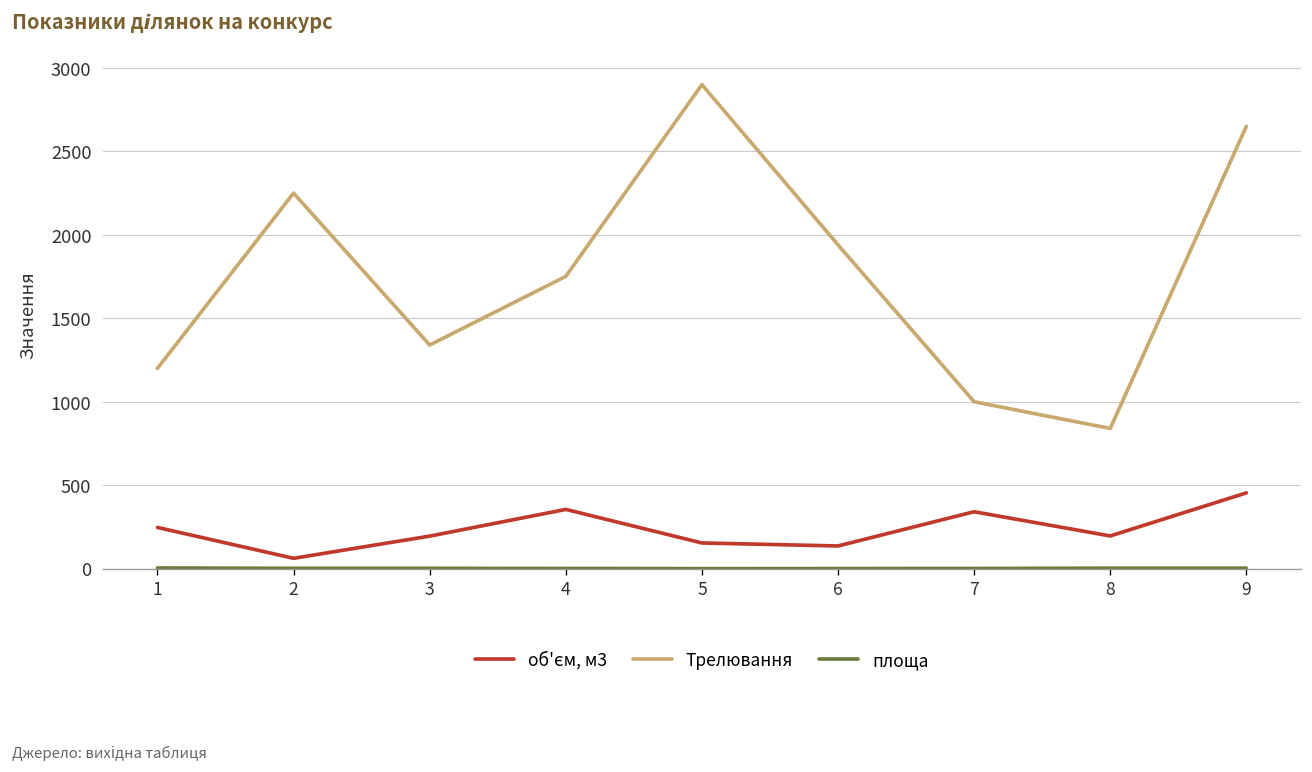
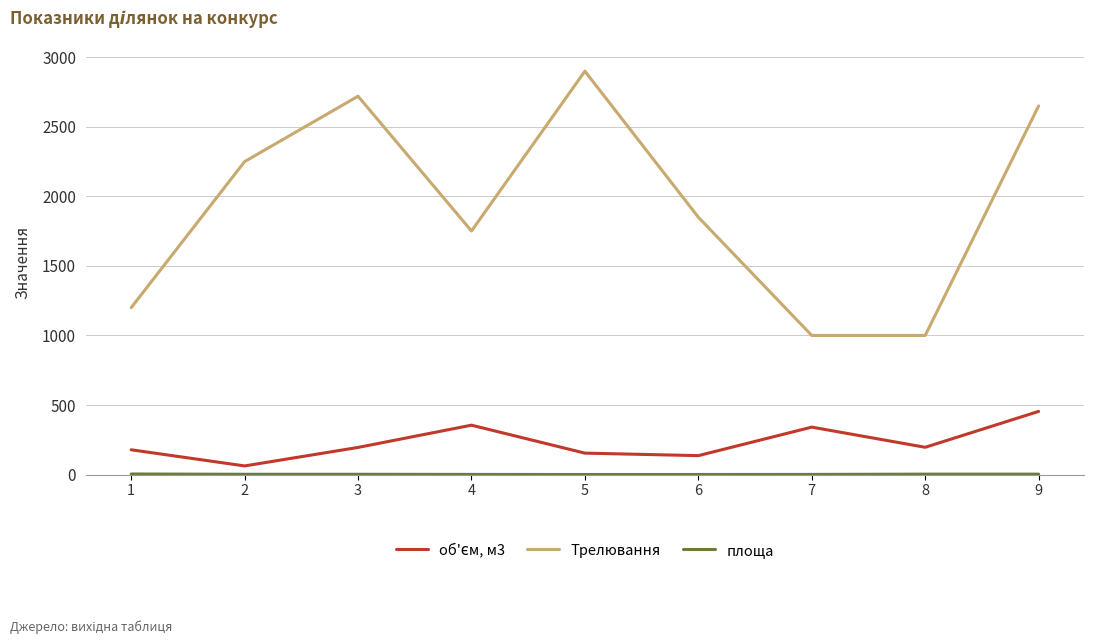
  {
    "об'єм, м3": {
-     "1": 250,
+     "1": 180,
      "2": 60,
      "3": 200,
      "4": 360,
      "5": 150,
      "6": 140,
      "7": 340,
      "8": 200,
      "9": 450
    },
    "Трелювання": {
      "1": 1200,
      "2": 2250,
-     "3": 1340,
+     "3": 2720,
      "4": 1750,
      "5": 2900,
-     "6": 1940,
+     "6": 1850,
      "7": 1000,
-     "8": 840,
+     "8": 1000,
      "9": 2650
    },
    "площа": {
      "1": 0,
      "2": 0,
      "3": 0,
      "4": 0,
      "5": 0,
      "6": 0,
      "7": 0,
      "8": 0,
      "9": 0
    }
  }
